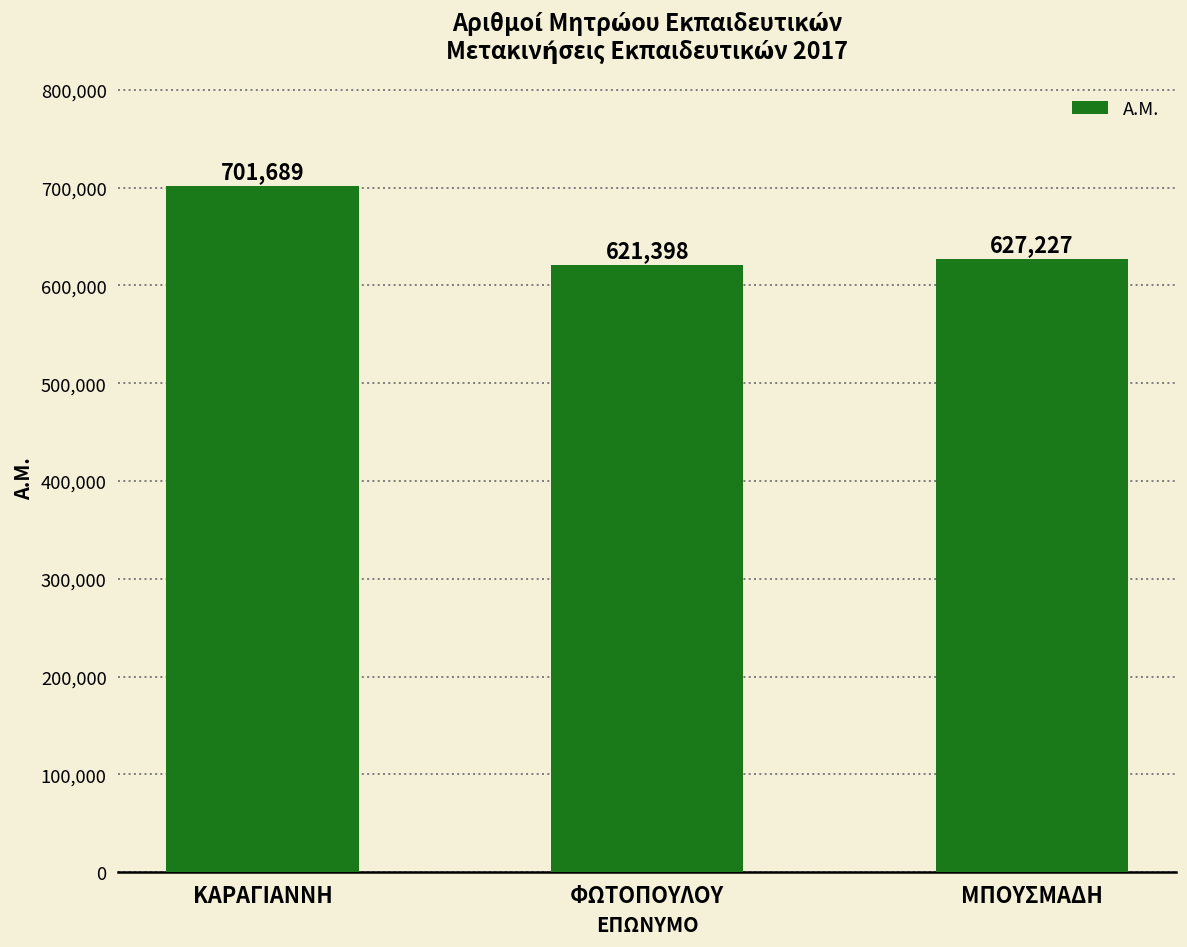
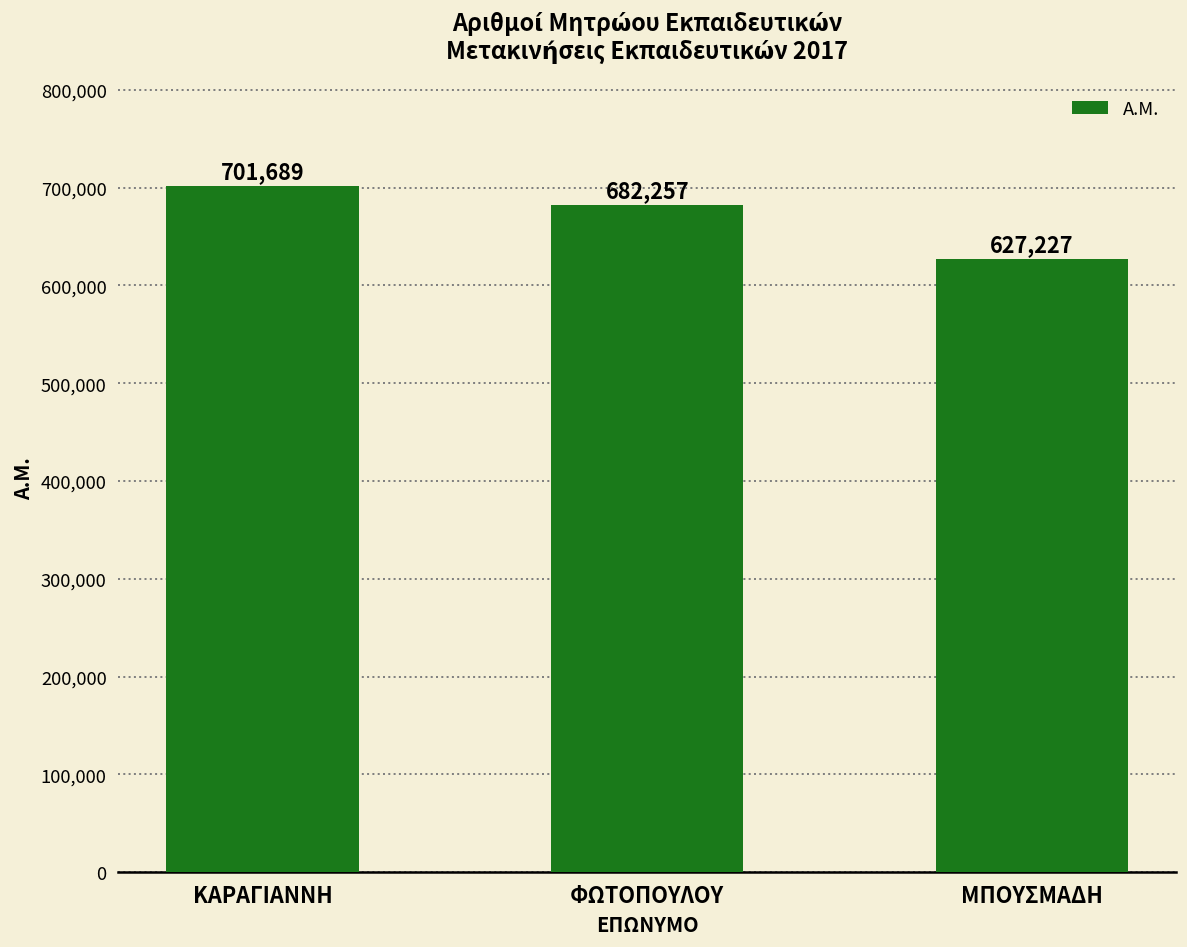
  {
    "ΚΑΡΑΓΙΑΝΝΗ": "701,689",
-   "ΦΩΤΟΠΟΥΛΟΥ": "621,398",
+   "ΦΩΤΟΠΟΥΛΟΥ": "682,257",
    "ΜΠΟΥΣΜΑΔΗ": "627,227"
  }
